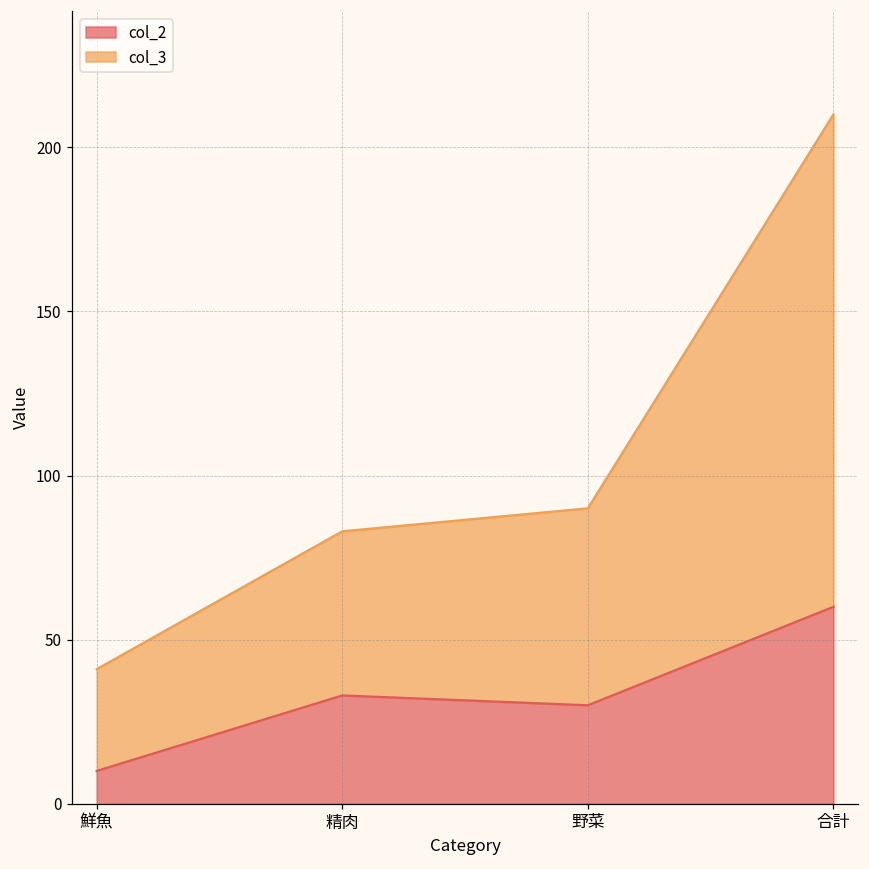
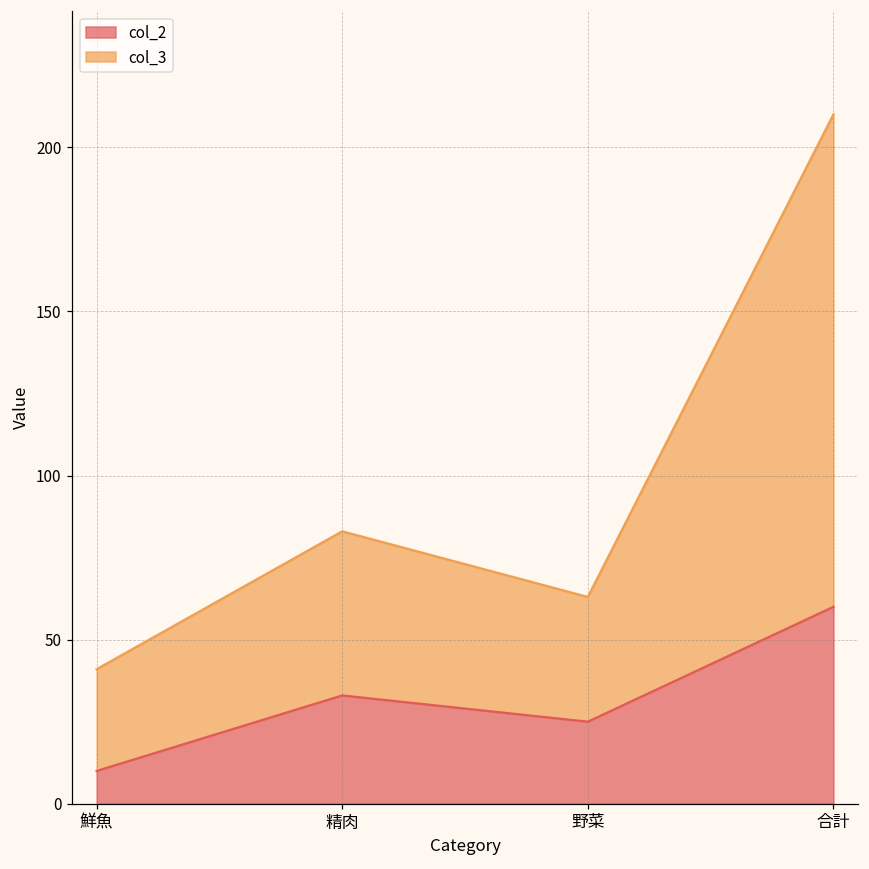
  {
    "col_2": {
      "鮮魚": 10,
      "精肉": 33,
-     "野菜": 30,
+     "野菜": 25,
      "合計": 60
    },
    "col_3": {
      "鮮魚": 31,
      "精肉": 50,
-     "野菜": 60,
+     "野菜": 38,
      "合計": 150
    }
  }
